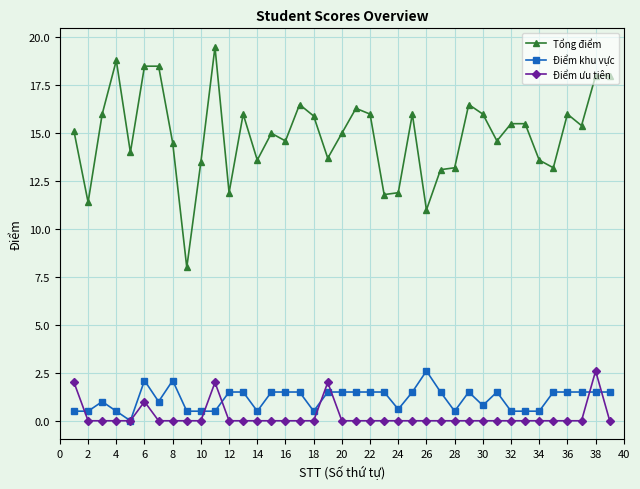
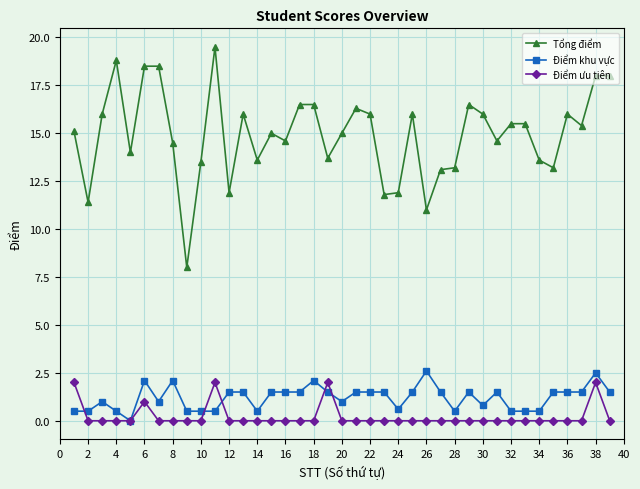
  {
    "Tổng điểm": {
      "2": 11.4,
      "4": 18.8,
      "6": 18.5,
      "8": 14.5,
      "10": 13.5,
      "12": 11.9,
      "14": 13.6,
      "16": 14.6,
-     "18": 15.9,
+     "18": 16.5,
      "20": 15.0,
      "22": 16.0,
      "24": 11.9,
      "26": 11.0,
      "28": 13.2,
      "30": 16.0,
      "32": 15.5,
      "34": 13.6,
      "36": 16.0
    },
    "Điểm khu vực": {
      "2": 0.5,
      "4": 0.5,
      "6": 2.1,
      "8": 2.1,
      "10": 0.5,
      "12": 1.5,
      "14": 0.5,
      "16": 1.5,
-     "18": 0.5,
-     "20": 1.5,
+     "18": 2.1,
+     "20": 1.0,
      "22": 1.5,
      "24": 0.6,
      "26": 2.6,
      "28": 0.5,
      "30": 0.8,
      "32": 0.5,
      "34": 0.5,
      "36": 1.5,
-     "38": 1.5
+     "38": 2.5
    },
    "Điểm ưu tiên": {
      "2": 0.0,
      "4": 0.0,
      "6": 1.0,
      "8": 0.0,
      "10": 0.0,
      "12": 0.0,
      "14": 0.0,
      "16": 0.0,
      "18": 0.0,
      "20": 0.0,
      "22": 0.0,
      "24": 0.0,
      "26": 0.0,
      "28": 0.0,
      "30": 0.0,
      "32": 0.0,
      "34": 0.0,
      "36": 0.0,
-     "38": 2.6
+     "38": 2.0
    }
  }
